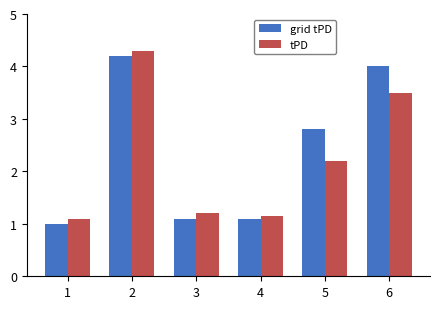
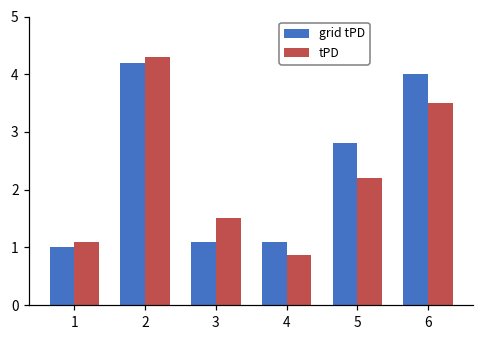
  {
    "grid tPD": {
      "1": 1.0,
      "2": 4.2,
      "3": 1.1,
      "4": 1.1,
      "5": 2.8,
      "6": 4.0
    },
    "tPD": {
      "1": 1.1,
      "2": 4.3,
-     "3": 1.2,
-     "4": 1.2,
+     "3": 1.5,
+     "4": 0.9,
      "5": 2.2,
      "6": 3.5
    }
  }
